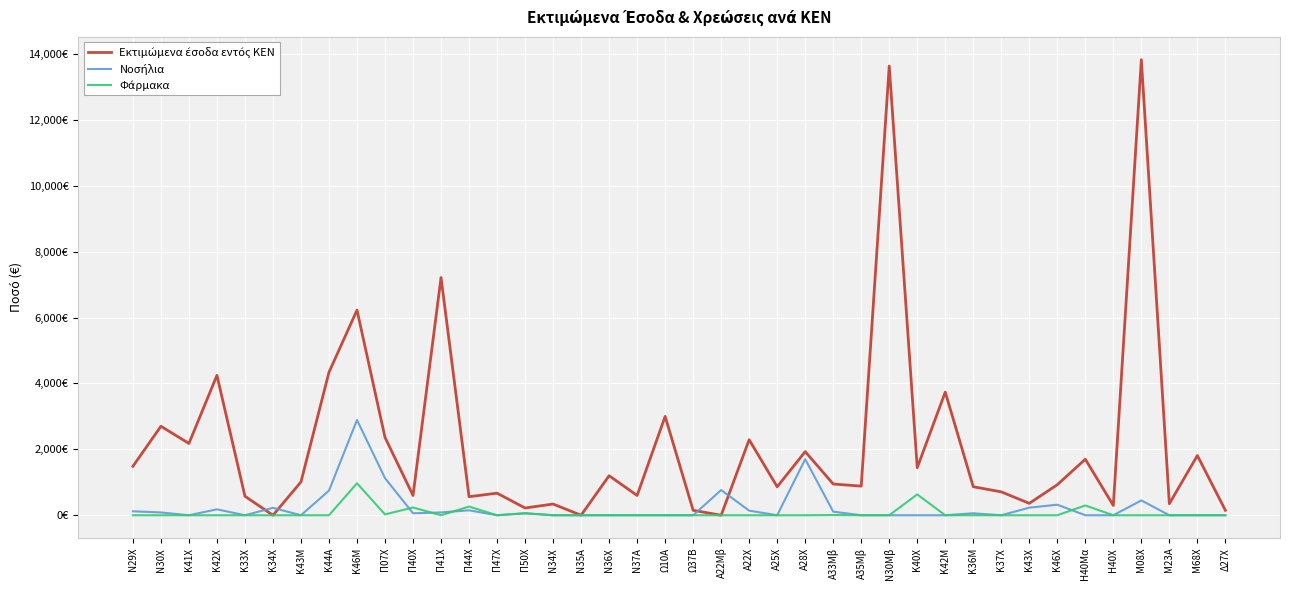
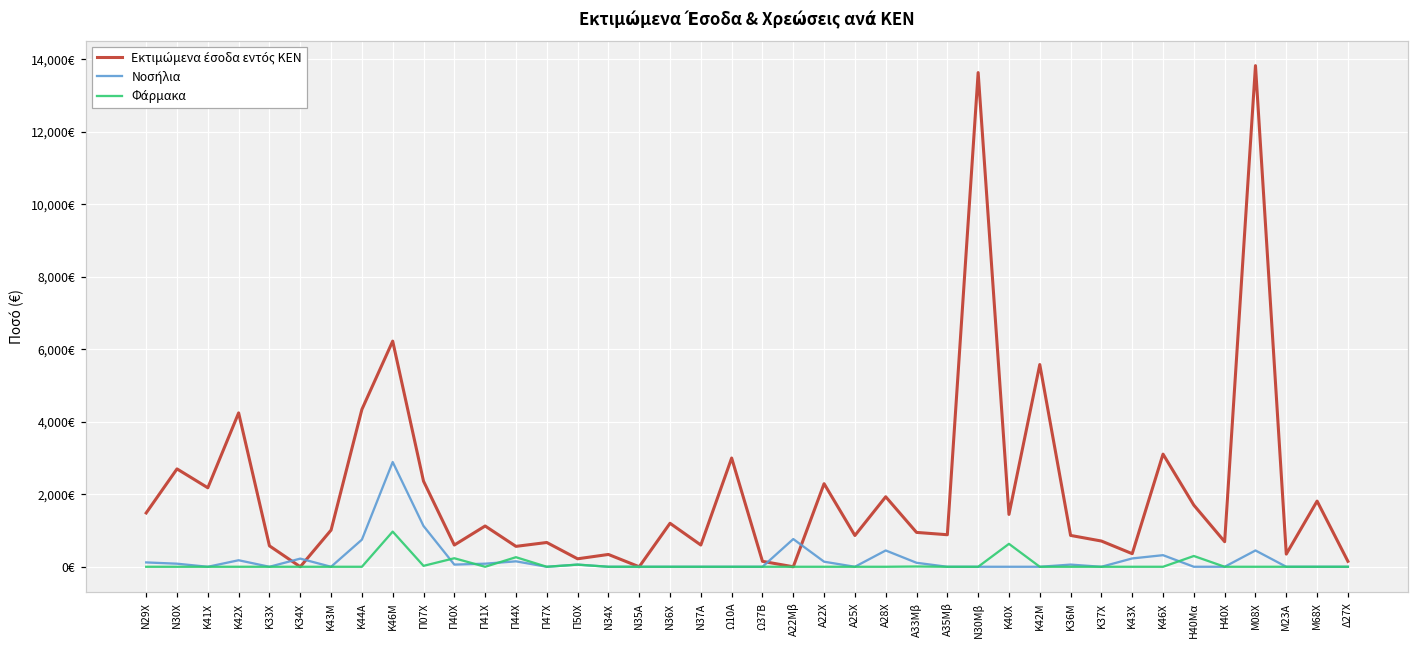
  {
    "Εκτιμώμενα έσοδα εντός ΚΕΝ": {
      "Ν29Χ": "1,500€",
      "Ν30Χ": "2,700€",
      "Κ41Χ": "2,200€",
      "Κ42Χ": "4,200€",
      "Κ33Χ": "600€",
      "Κ43Μ": "1,000€",
      "Κ44Α": "4,300€",
      "Κ46Μ": "6,200€",
      "Π07Χ": "2,400€",
      "Π40Χ": "600€",
-     "Π41Χ": "7,200€",
+     "Π41Χ": "1,100€",
      "Π44Χ": "600€",
      "Π47Χ": "700€",
      "Π50Χ": "200€",
      "Ν34Χ": "300€",
      "Ν36Χ": "1,200€",
      "Ν37Α": "600€",
      "Ω10Α": "3,000€",
      "Ω37Β": "200€",
      "Α22Χ": "2,300€",
      "Α25Χ": "900€",
      "Α28Χ": "1,900€",
      "Α33Μβ": "900€",
      "Α35Μβ": "900€",
      "Ν30Μβ": "13,600€",
      "Κ40Χ": "1,400€",
-     "Κ42Μ": "3,700€",
+     "Κ42Μ": "5,600€",
      "Κ36Μ": "900€",
      "Κ37Χ": "700€",
      "Κ43Χ": "400€",
-     "Κ46Χ": "900€",
+     "Κ46Χ": "3,100€",
      "Η40Μα": "1,700€",
-     "Η40Χ": "300€",
+     "Η40Χ": "700€",
      "Μ08Χ": "13,800€",
      "Μ23Α": "400€",
      "Μ68Χ": "1,800€",
      "Δ27Χ": "200€"
    },
    "Νοσήλια": {
      "Ν29Χ": "100€",
      "Ν30Χ": "100€",
      "Κ42Χ": "200€",
      "Κ34Χ": "200€",
      "Κ44Α": "700€",
      "Κ46Μ": "2,900€",
      "Π07Χ": "1,100€",
      "Π40Χ": "100€",
      "Π41Χ": "100€",
      "Π44Χ": "200€",
      "Α22Μβ": "800€",
      "Α22Χ": "100€",
-     "Α28Χ": "1,700€",
+     "Α28Χ": "500€",
      "Α33Μβ": "100€",
      "Κ40Χ": "0€",
      "Κ43Χ": "200€",
      "Κ46Χ": "300€",
      "Η40Μα": "0€",
      "Μ08Χ": "500€"
    },
    "Φάρμακα": {
      "Ν29Χ": "0€",
      "Ν30Χ": "0€",
      "Κ42Χ": "0€",
      "Κ44Α": "0€",
      "Κ46Μ": "1,000€",
      "Π07Χ": "0€",
      "Π40Χ": "200€",
      "Π41Χ": "0€",
      "Π44Χ": "300€",
      "Α22Χ": "0€",
      "Α28Χ": "0€",
      "Α33Μβ": "0€",
      "Κ40Χ": "600€",
      "Κ43Χ": "0€",
      "Κ46Χ": "0€",
      "Η40Μα": "300€",
      "Μ08Χ": "0€"
    }
  }
